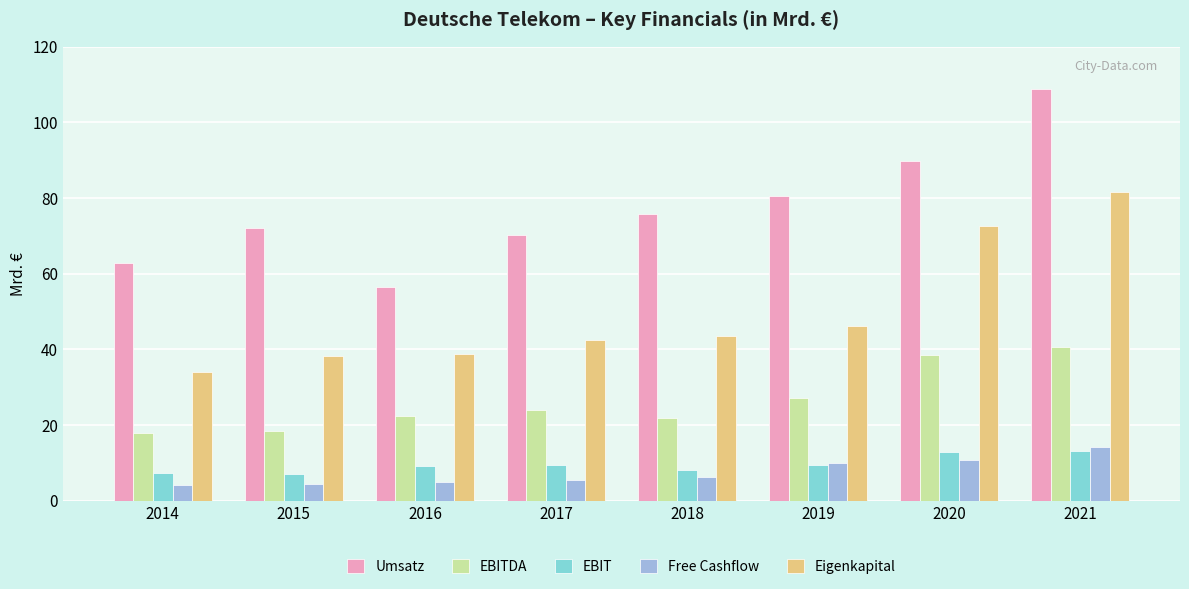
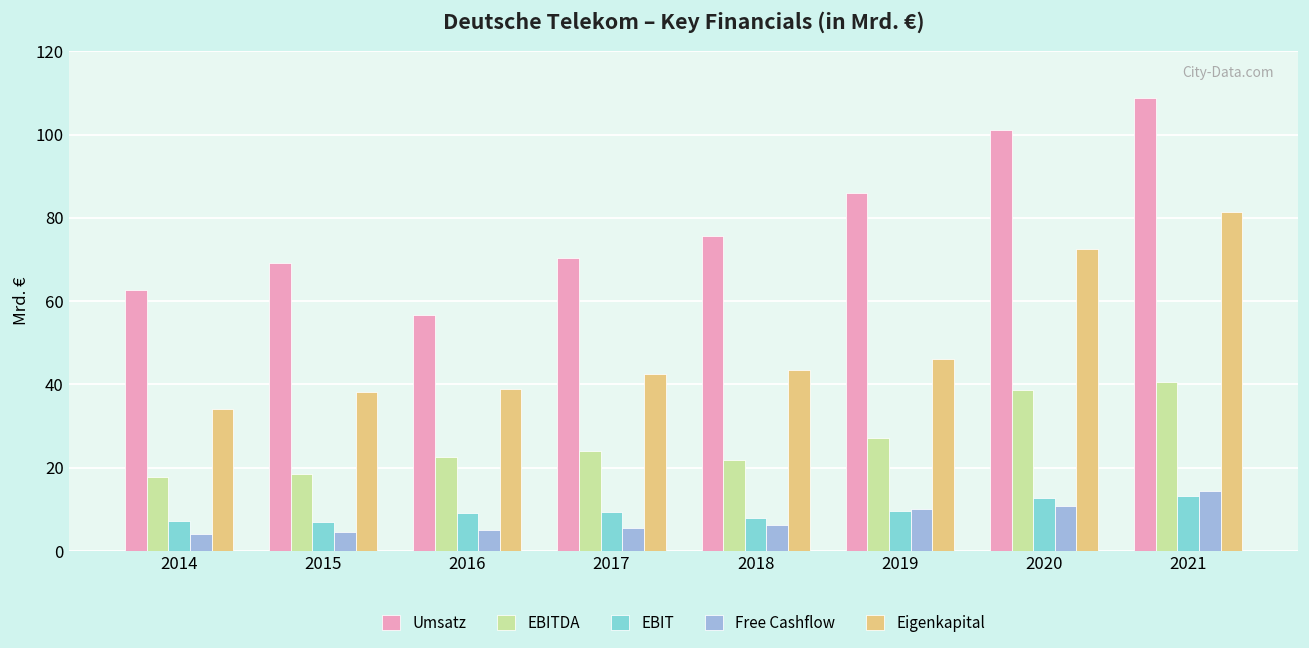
  {
    "Umsatz": {
      "2014": 63,
-     "2015": 72,
+     "2015": 69,
      "2016": 57,
      "2017": 70,
      "2018": 76,
-     "2019": 81,
-     "2020": 90,
+     "2019": 86,
+     "2020": 101,
      "2021": 109
    }
  }
